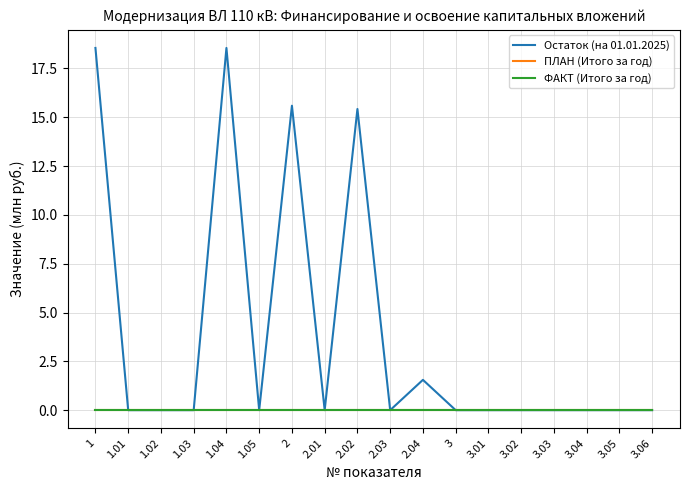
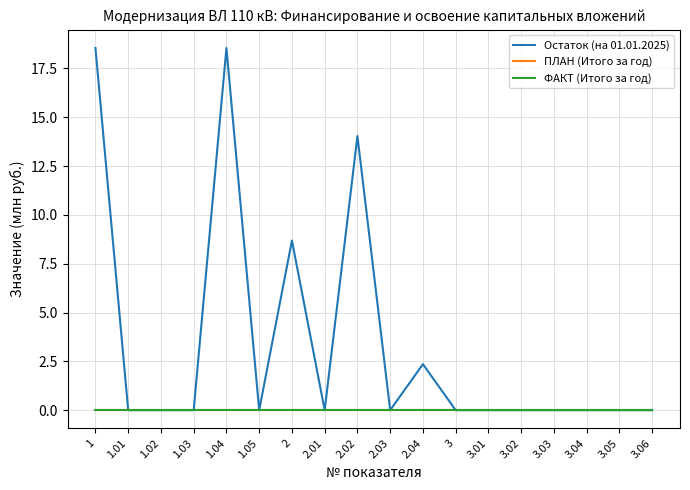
  {
    "Остаток (на 01.01.2025)": {
      "1": 18.5,
      "1.04": 18.5,
-     "2": 15.6,
-     "2.02": 15.4,
-     "2.04": 1.6
+     "2": 8.7,
+     "2.02": 14.0,
+     "2.04": 2.4
    },
    "ФАКТ (Итого за год)": {
      "1": 0.0,
      "1.04": 0.0,
      "2": 0.0,
      "2.02": 0.0,
      "2.04": 0.0
    }
  }
